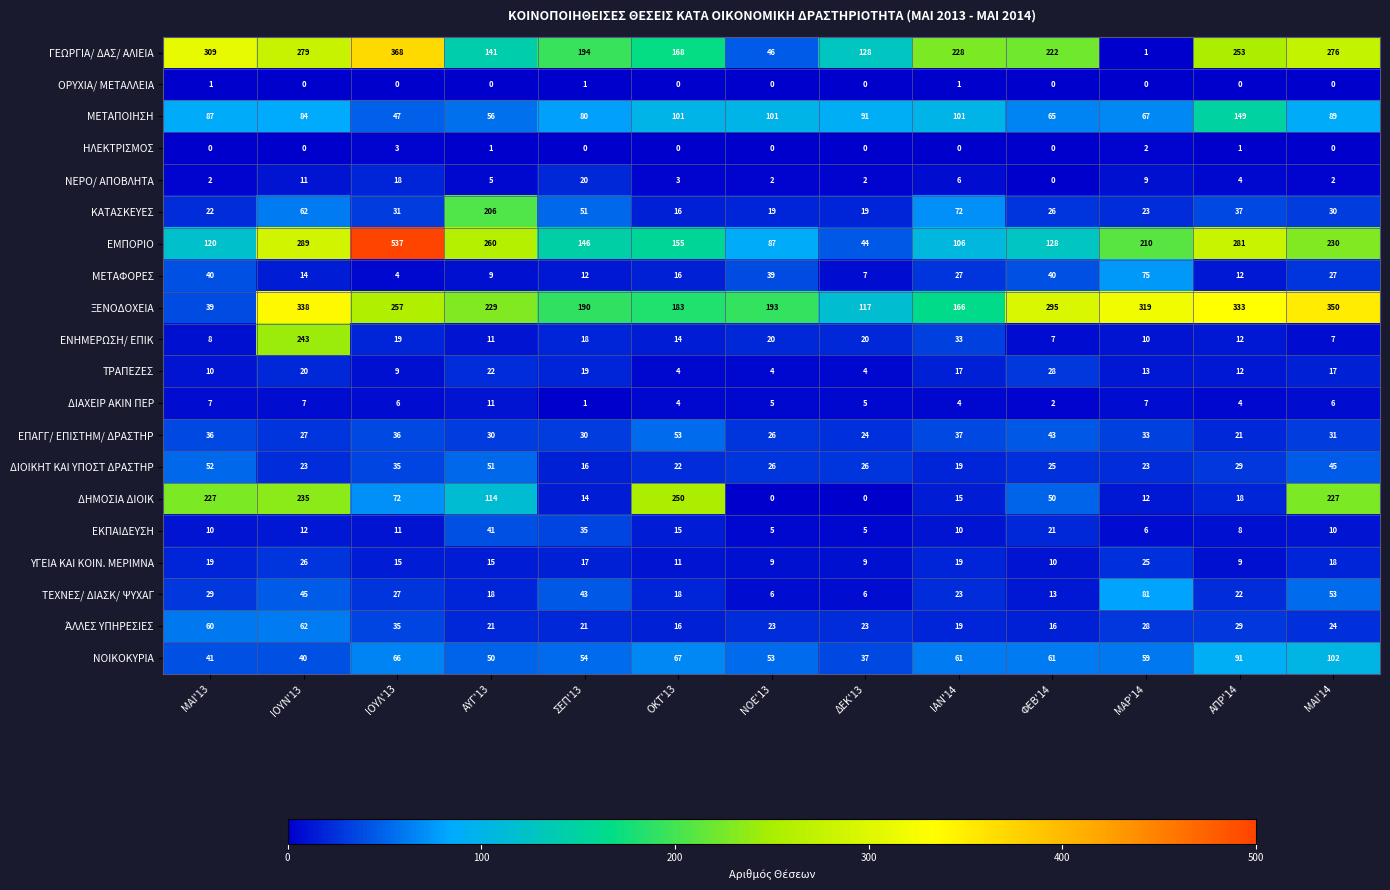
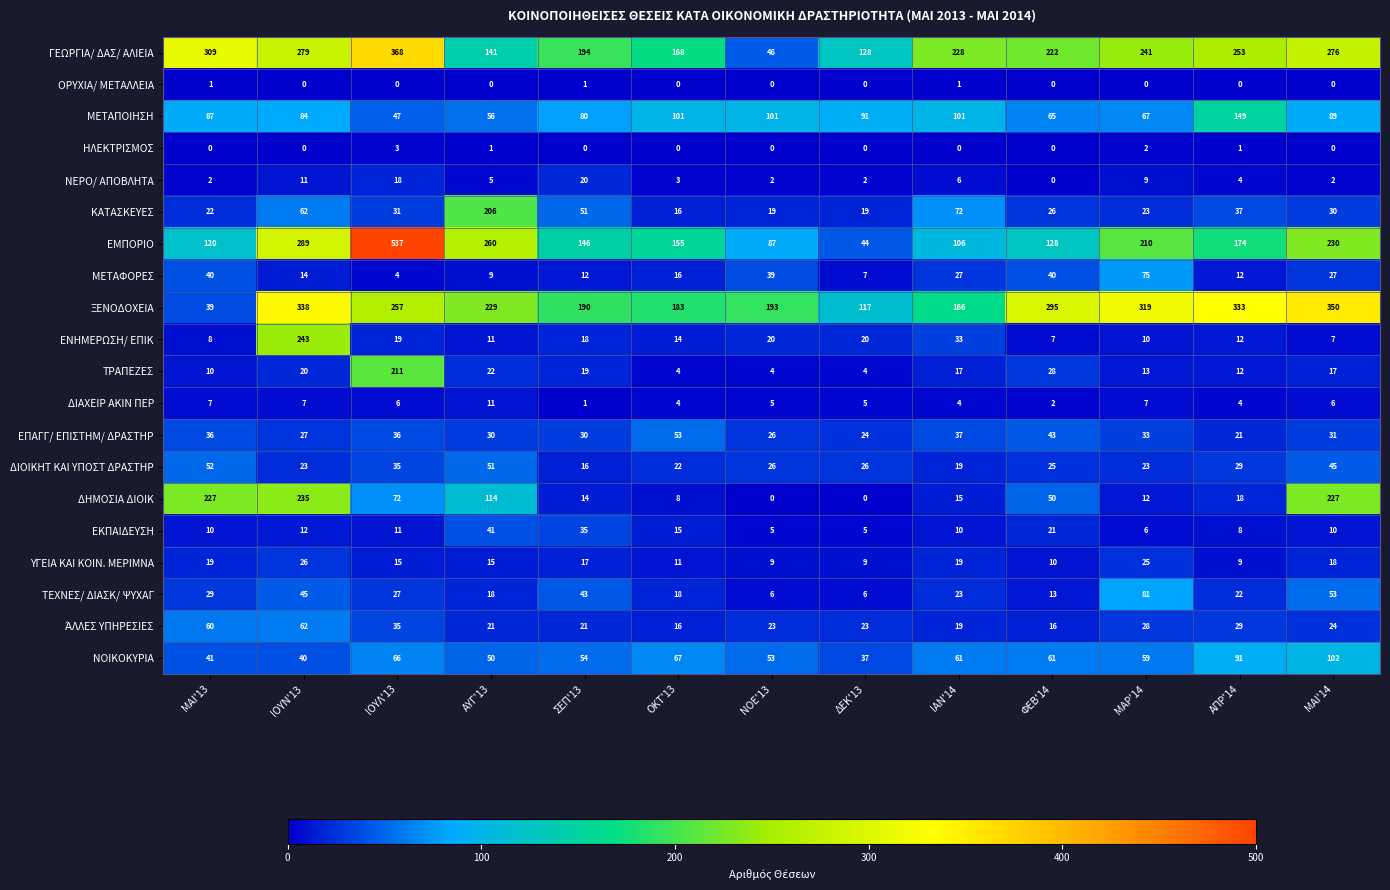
  {
    "ΓΕΩΡΓΙΑ/ ΔΑΣ/ ΑΛΙΕΙΑ": {
      "ΜΑΙ'13": 309,
      "ΙΟΥΝ'13": 279,
      "ΙΟΥΛ'13": 368,
      "ΑΥΓ'13": 141,
      "ΣΕΠ'13": 194,
      "ΟΚΤ'13": 168,
      "ΝΟΕ'13": 46,
      "ΔΕΚ'13": 128,
      "ΙΑΝ'14": 228,
      "ΦΕΒ'14": 222,
-     "ΜΑΡ'14": 1,
+     "ΜΑΡ'14": 241,
      "ΑΠΡ'14": 253,
      "ΜΑΙ'14": 276
    },
    "ΕΜΠΟΡΙΟ": {
      "ΜΑΙ'13": 120,
      "ΙΟΥΝ'13": 289,
      "ΙΟΥΛ'13": 537,
      "ΑΥΓ'13": 260,
      "ΣΕΠ'13": 146,
      "ΟΚΤ'13": 155,
      "ΝΟΕ'13": 87,
      "ΔΕΚ'13": 44,
      "ΙΑΝ'14": 106,
      "ΦΕΒ'14": 128,
      "ΜΑΡ'14": 210,
-     "ΑΠΡ'14": 281,
+     "ΑΠΡ'14": 174,
      "ΜΑΙ'14": 230
    },
    "ΤΡΑΠΕΖΕΣ": {
      "ΜΑΙ'13": 10,
      "ΙΟΥΝ'13": 20,
-     "ΙΟΥΛ'13": 9,
+     "ΙΟΥΛ'13": 211,
      "ΑΥΓ'13": 22,
      "ΣΕΠ'13": 19,
      "ΟΚΤ'13": 4,
      "ΝΟΕ'13": 4,
      "ΔΕΚ'13": 4,
      "ΙΑΝ'14": 17,
      "ΦΕΒ'14": 28,
      "ΜΑΡ'14": 13,
      "ΑΠΡ'14": 12,
      "ΜΑΙ'14": 17
    },
    "ΔΗΜΟΣΙΑ ΔΙΟΙΚ": {
      "ΜΑΙ'13": 227,
      "ΙΟΥΝ'13": 235,
      "ΙΟΥΛ'13": 72,
      "ΑΥΓ'13": 114,
      "ΣΕΠ'13": 14,
-     "ΟΚΤ'13": 250,
+     "ΟΚΤ'13": 8,
      "ΝΟΕ'13": 0,
      "ΔΕΚ'13": 0,
      "ΙΑΝ'14": 15,
      "ΦΕΒ'14": 50,
      "ΜΑΡ'14": 12,
      "ΑΠΡ'14": 18,
      "ΜΑΙ'14": 227
    }
  }
